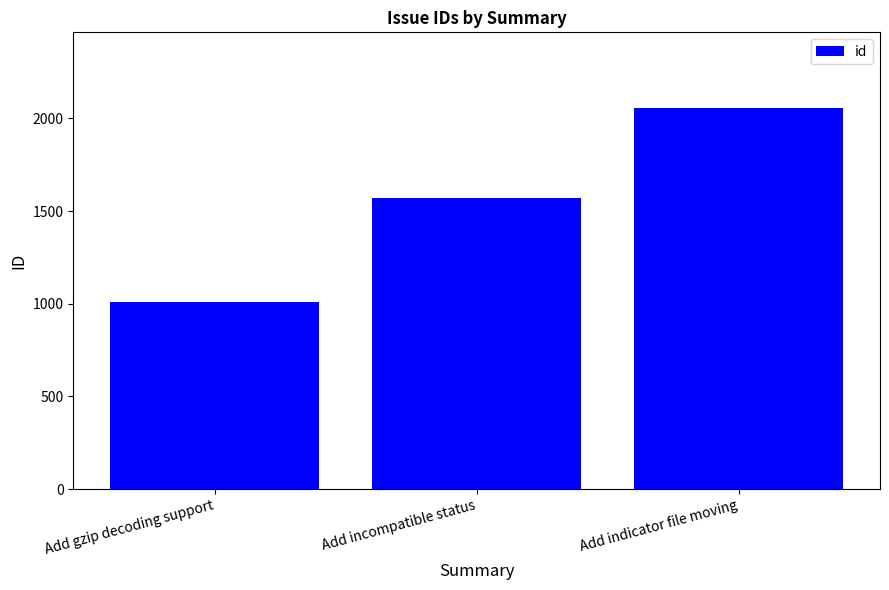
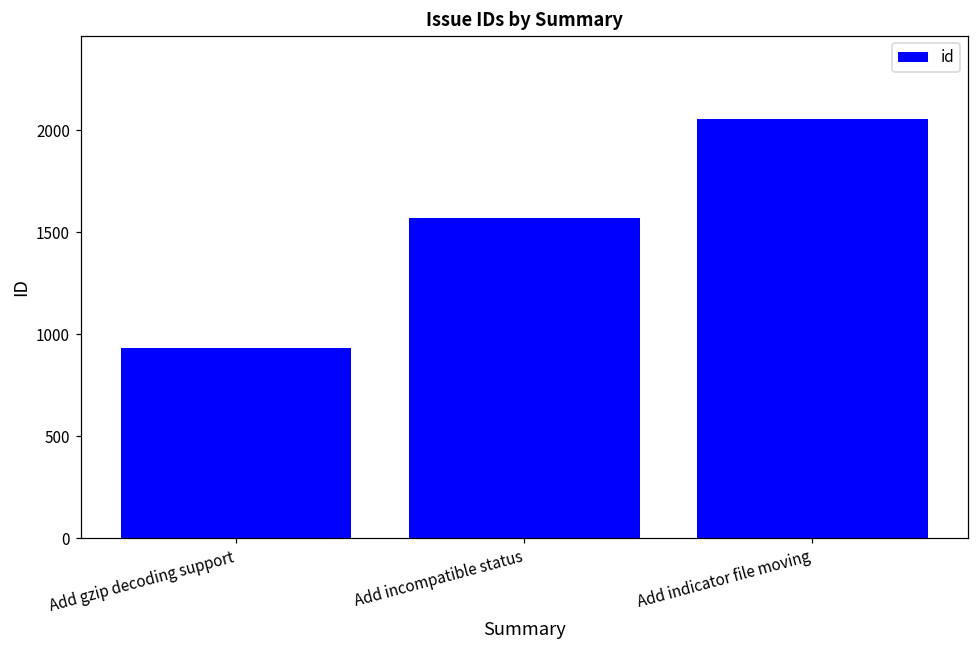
  {
-   "Add gzip decoding support": 1010,
+   "Add gzip decoding support": 930,
    "Add incompatible status": 1570,
    "Add indicator file moving": 2050
  }
